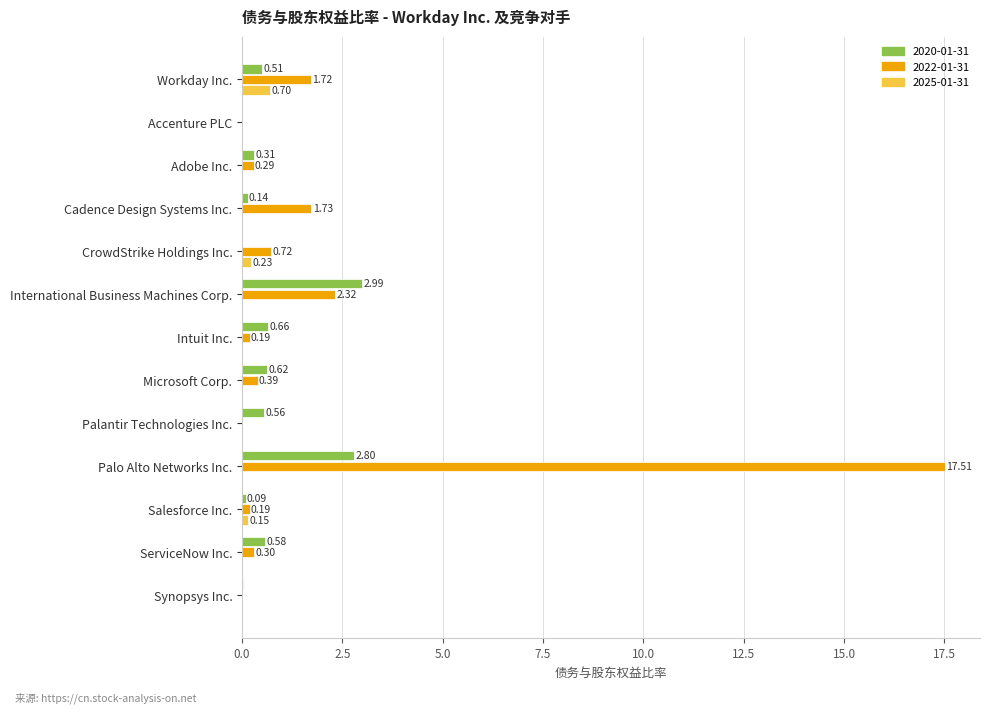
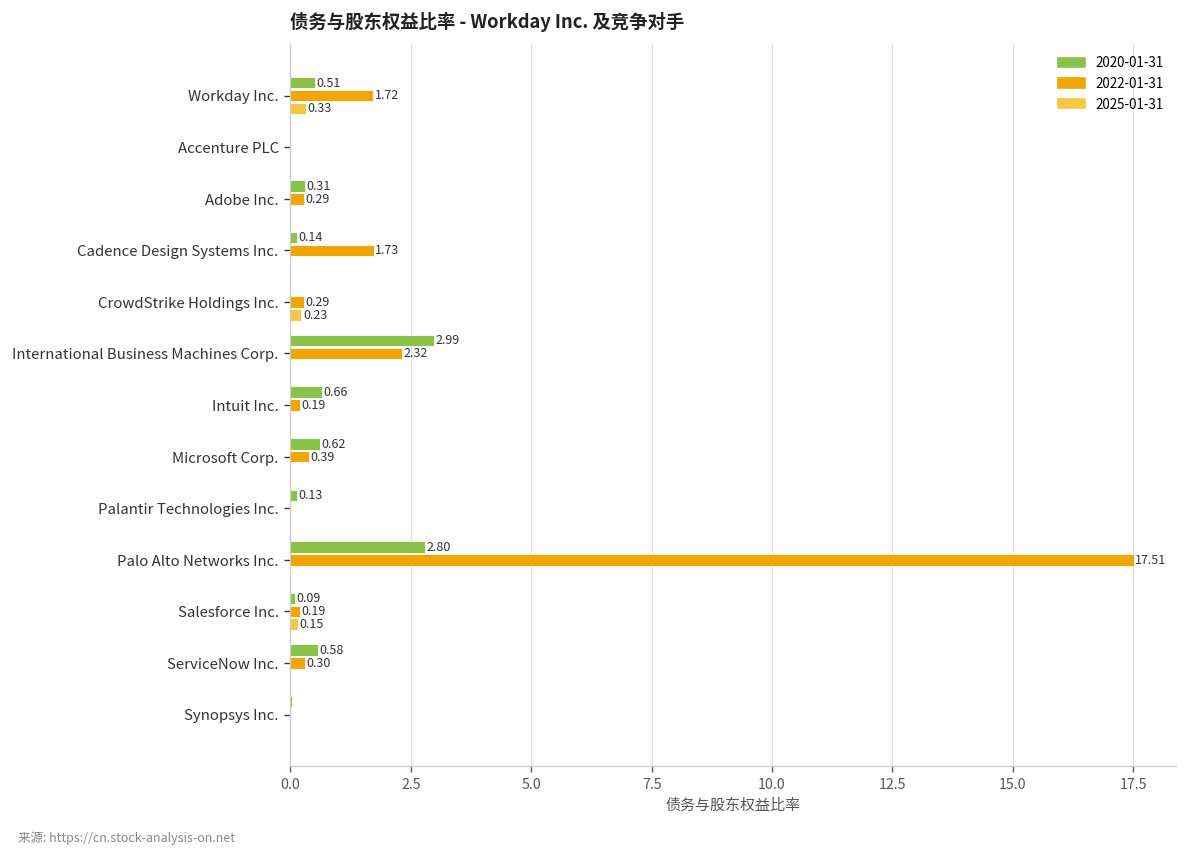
  {
    "2020-01-31": {
      "Workday Inc.": 0.51,
      "Adobe Inc.": 0.31,
      "Cadence Design Systems Inc.": 0.14,
      "International Business Machines Corp.": 2.99,
      "Intuit Inc.": 0.66,
      "Microsoft Corp.": 0.62,
-     "Palantir Technologies Inc.": 0.56,
+     "Palantir Technologies Inc.": 0.13,
      "Palo Alto Networks Inc.": 2.80,
      "Salesforce Inc.": 0.09,
      "ServiceNow Inc.": 0.58
    },
    "2022-01-31": {
      "Workday Inc.": 1.72,
      "Adobe Inc.": 0.29,
      "Cadence Design Systems Inc.": 1.73,
-     "CrowdStrike Holdings Inc.": 0.72,
+     "CrowdStrike Holdings Inc.": 0.29,
      "International Business Machines Corp.": 2.32,
      "Intuit Inc.": 0.19,
      "Microsoft Corp.": 0.39,
      "Palo Alto Networks Inc.": 17.51,
      "Salesforce Inc.": 0.19,
      "ServiceNow Inc.": 0.30
    },
    "2025-01-31": {
-     "Workday Inc.": 0.70,
+     "Workday Inc.": 0.33,
      "CrowdStrike Holdings Inc.": 0.23,
      "Salesforce Inc.": 0.15
    }
  }
